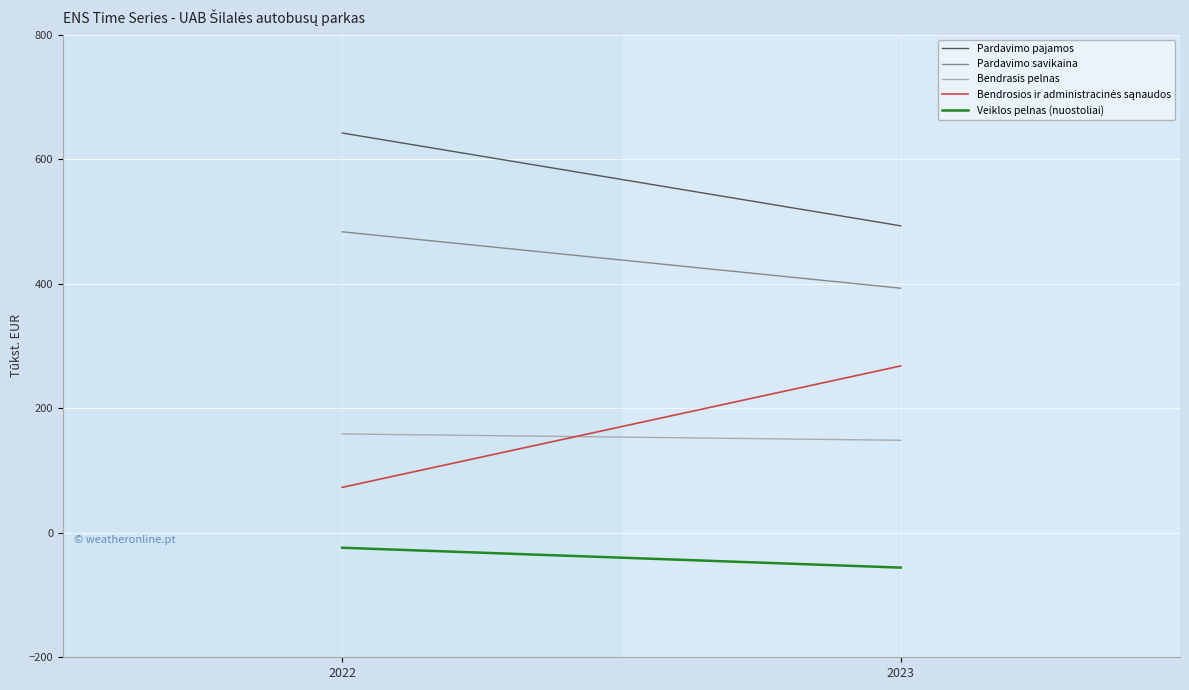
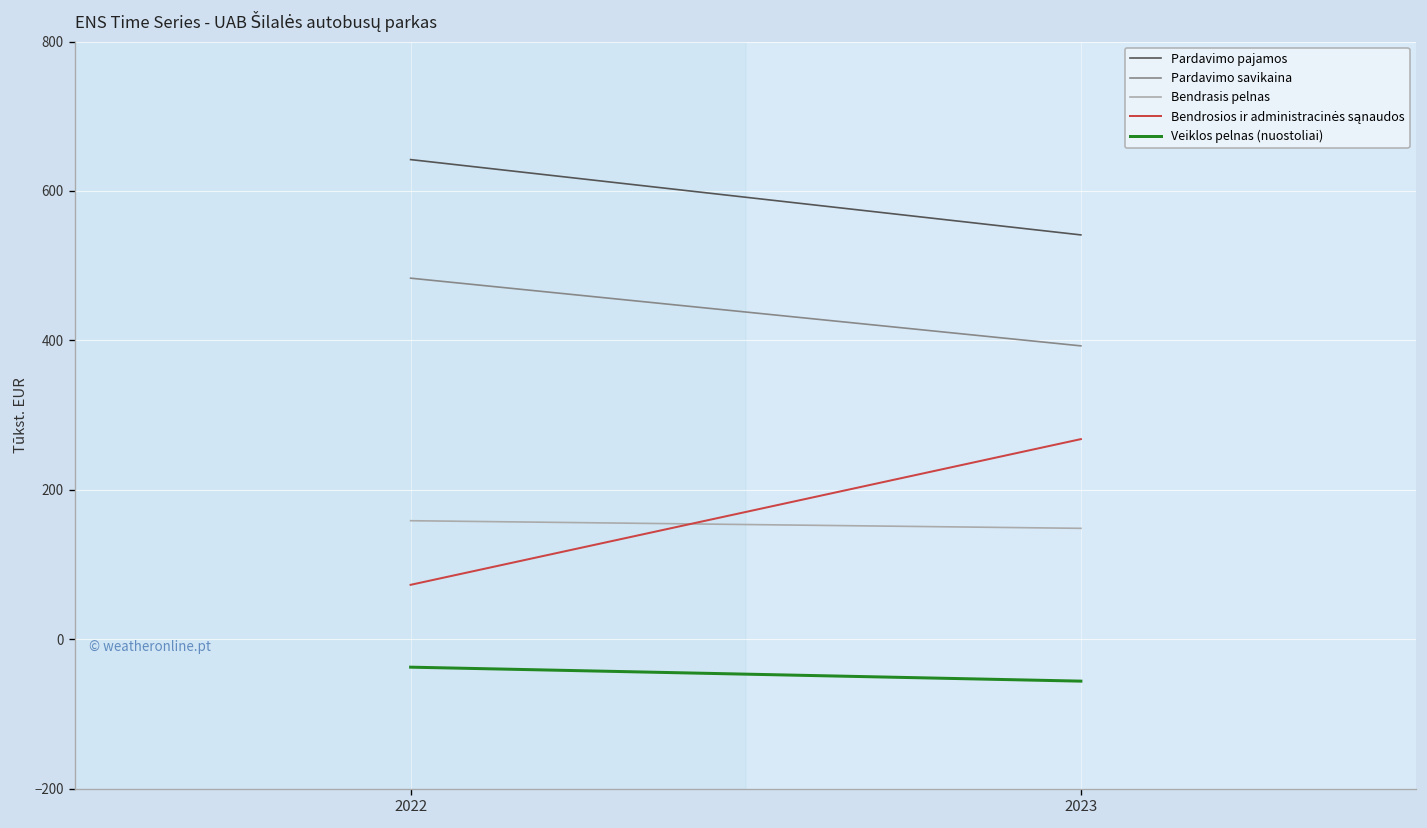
  {
    "Pardavimo pajamos": {
      "2022": 640,
-     "2023": 490
+     "2023": 540
    },
    "Bendrosios ir administracinės sąnaudos": {
      "2022": 70,
      "2023": 270
    },
    "Veiklos pelnas (nuostoliai)": {
-     "2022": -20,
+     "2022": -40,
      "2023": -60
    }
  }
